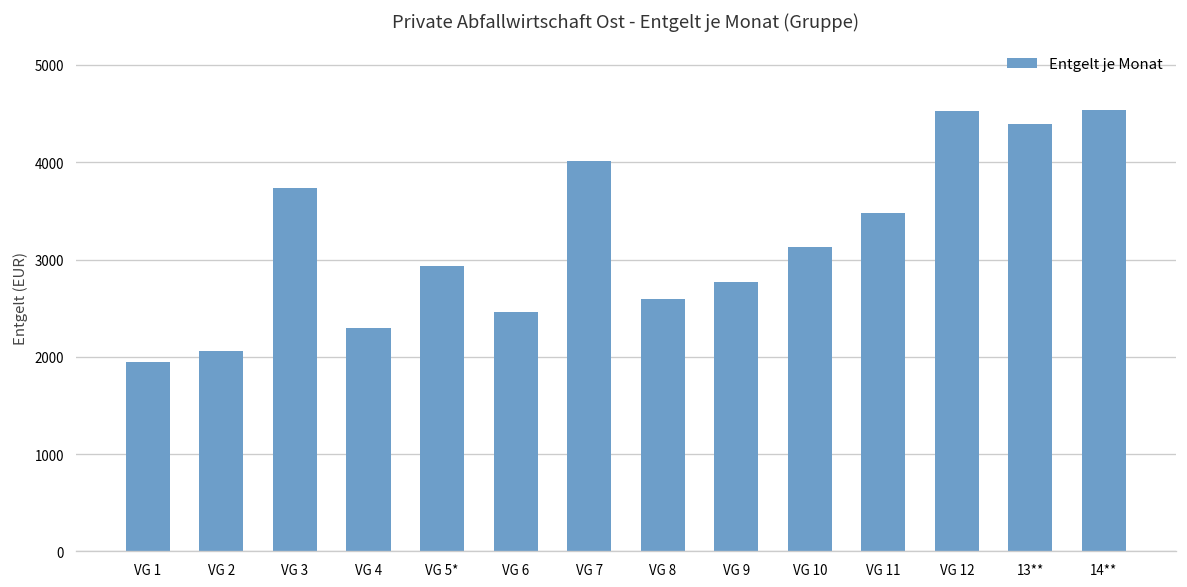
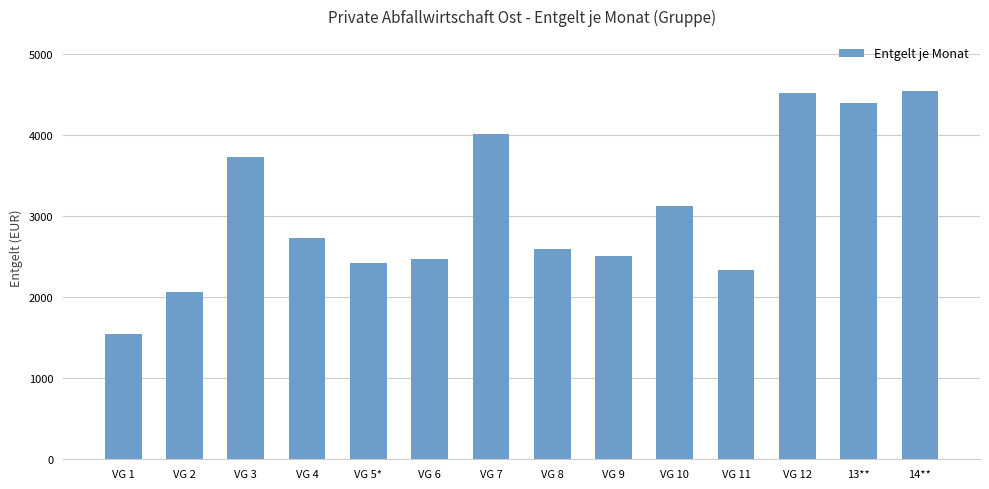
  {
-   "VG 1": 1900,
+   "VG 1": 1500,
    "VG 2": 2100,
    "VG 3": 3700,
-   "VG 4": 2300,
-   "VG 5*": 2900,
+   "VG 4": 2700,
+   "VG 5*": 2400,
    "VG 6": 2500,
    "VG 7": 4000,
    "VG 8": 2600,
-   "VG 9": 2800,
+   "VG 9": 2500,
    "VG 10": 3100,
-   "VG 11": 3500,
+   "VG 11": 2300,
    "VG 12": 4500,
    "13**": 4400,
    "14**": 4500
  }
